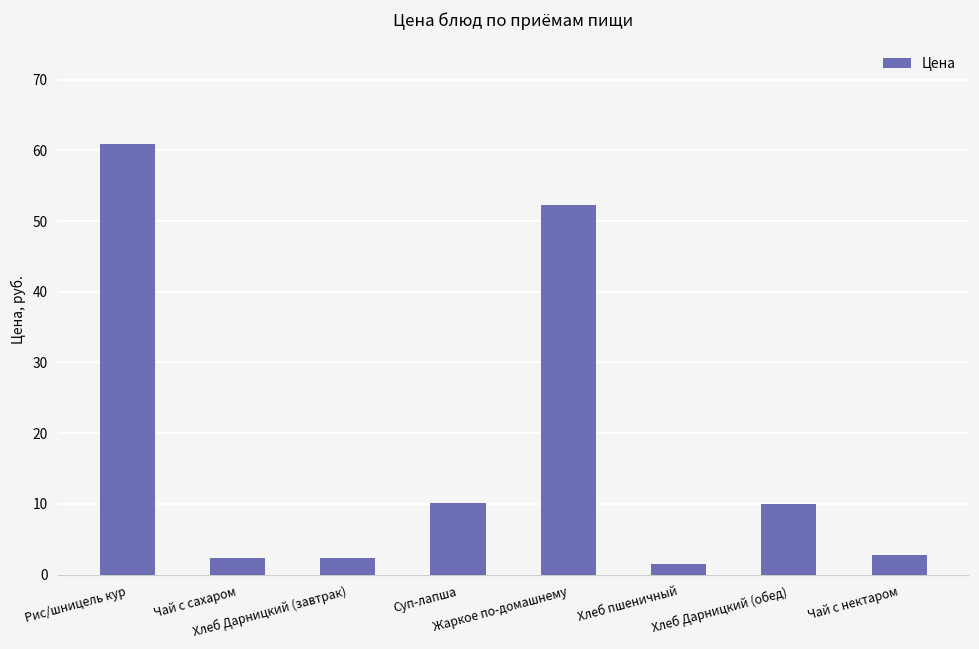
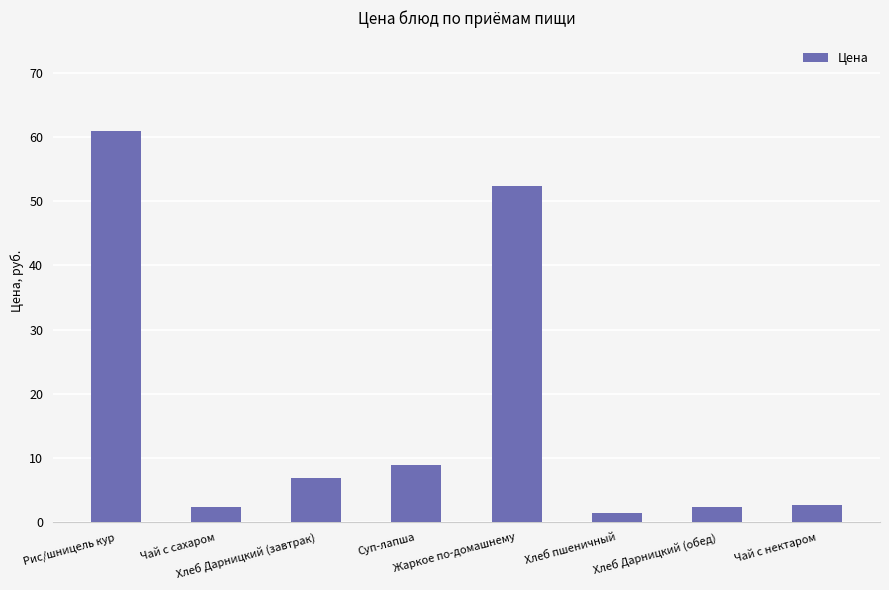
  {
    "Рис/шницель кур": 61,
    "Чай с сахаром": 2,
-   "Хлеб Дарницкий (завтрак)": 2,
-   "Суп-лапша": 10,
+   "Хлеб Дарницкий (завтрак)": 7,
+   "Суп-лапша": 9,
    "Жаркое по-домашнему": 52,
    "Хлеб пшеничный": 2,
-   "Хлеб Дарницкий (обед)": 10,
+   "Хлеб Дарницкий (обед)": 2,
    "Чай с нектаром": 3
  }
